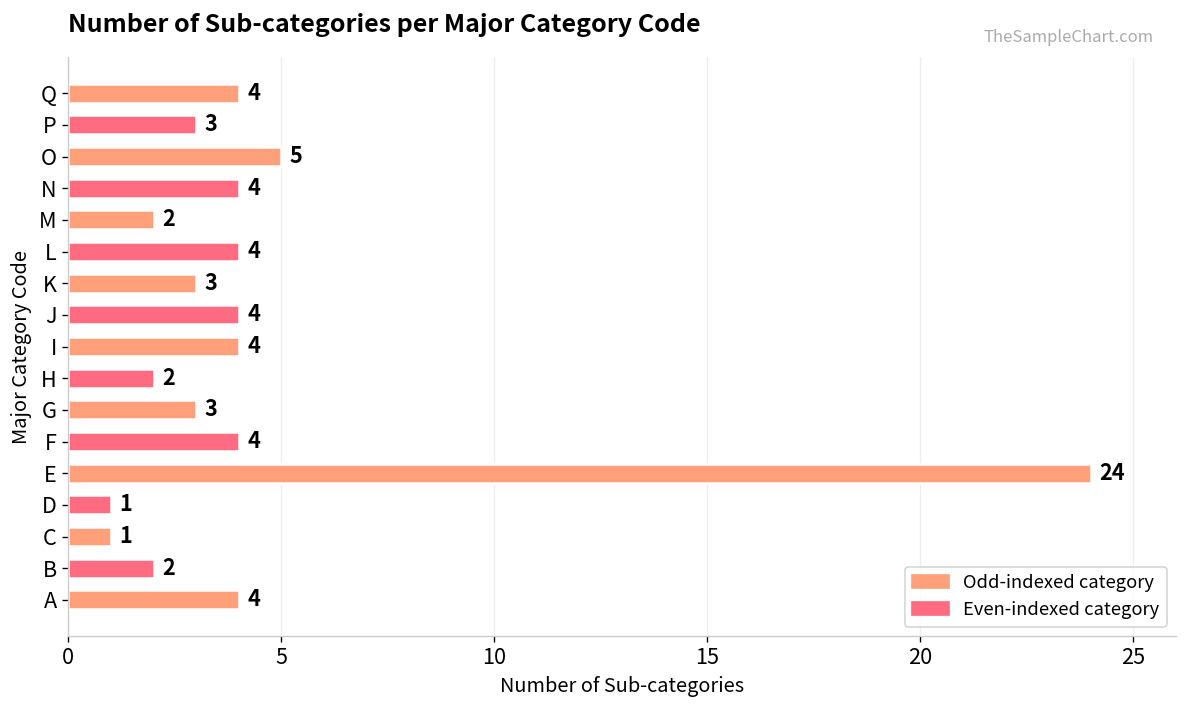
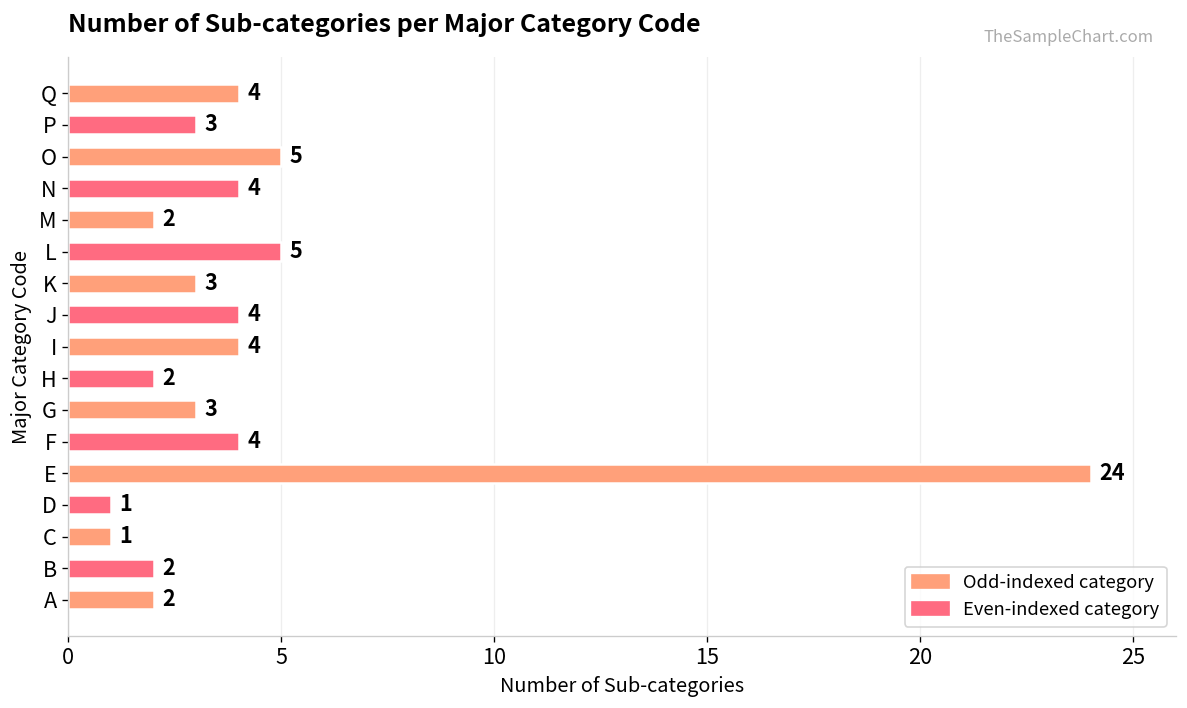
  {
    "Q": 4,
    "P": 3,
    "O": 5,
    "N": 4,
    "M": 2,
-   "L": 4,
+   "L": 5,
    "K": 3,
    "J": 4,
    "I": 4,
    "H": 2,
    "G": 3,
    "F": 4,
    "E": 24,
    "D": 1,
    "C": 1,
    "B": 2,
-   "A": 4
+   "A": 2
  }
